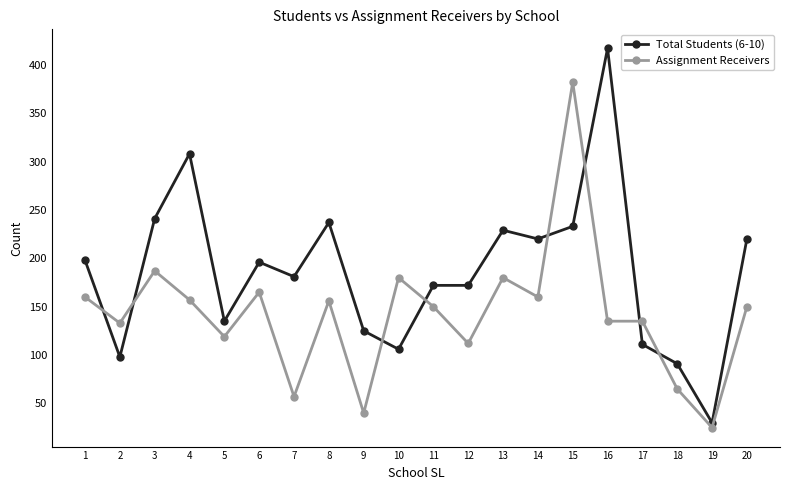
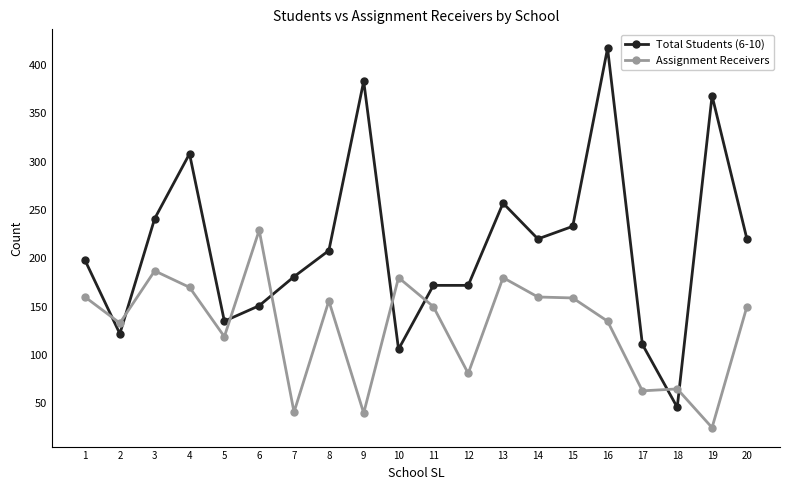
  {
    "Total Students (6-10)": {
      "1": 200,
-     "2": 100,
+     "2": 120,
      "3": 240,
      "4": 310,
      "5": 140,
-     "6": 200,
+     "6": 150,
      "7": 180,
-     "8": 240,
-     "9": 130,
+     "8": 210,
+     "9": 380,
      "10": 110,
      "11": 170,
      "12": 170,
-     "13": 230,
+     "13": 260,
      "14": 220,
      "15": 230,
      "16": 420,
      "17": 110,
-     "18": 90,
-     "19": 30,
+     "18": 50,
+     "19": 370,
      "20": 220
    },
    "Assignment Receivers": {
      "1": 160,
      "2": 130,
      "3": 190,
-     "4": 160,
+     "4": 170,
      "5": 120,
-     "6": 170,
-     "7": 60,
+     "6": 230,
+     "7": 40,
      "8": 160,
      "9": 40,
      "10": 180,
      "11": 150,
-     "12": 110,
+     "12": 80,
      "13": 180,
      "14": 160,
-     "15": 380,
+     "15": 160,
      "16": 140,
-     "17": 140,
+     "17": 60,
      "18": 70,
      "19": 30,
      "20": 150
    }
  }
